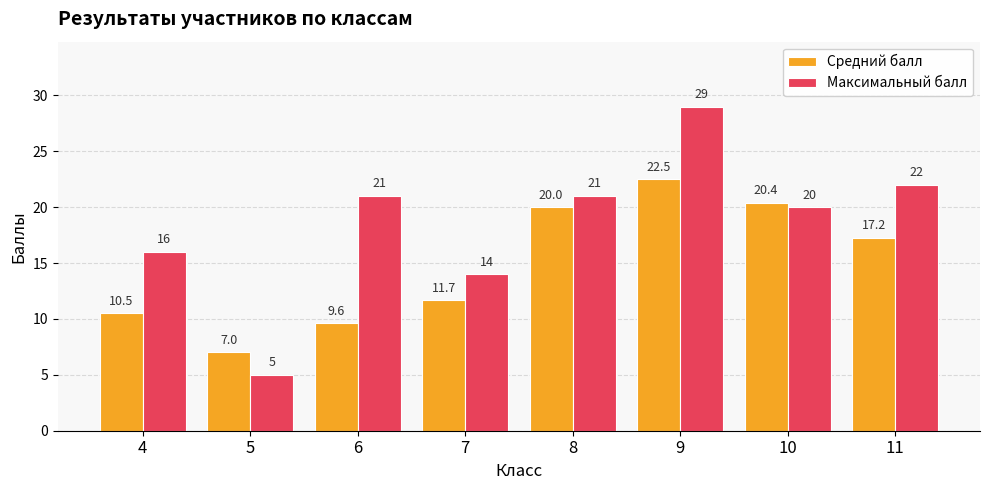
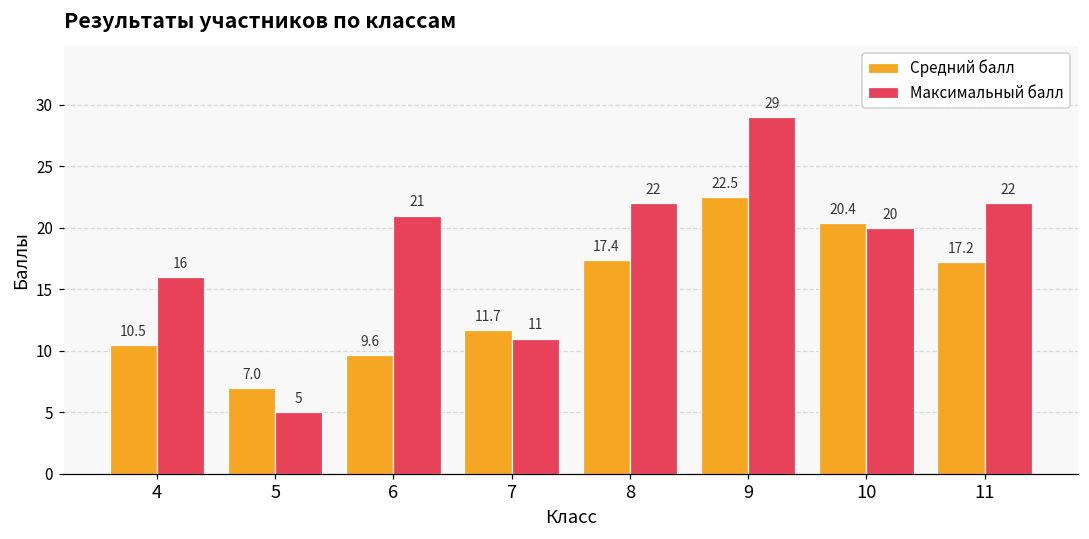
  {
    "Средний балл": {
      "4": 10.5,
      "5": 7.0,
      "6": 9.6,
      "7": 11.7,
-     "8": 20.0,
+     "8": 17.4,
      "9": 22.5,
      "10": 20.4,
      "11": 17.2
    },
    "Максимальный балл": {
      "4": 16,
      "5": 5,
      "6": 21,
-     "7": 14,
-     "8": 21,
+     "7": 11,
+     "8": 22,
      "9": 29,
      "10": 20,
      "11": 22
    }
  }
